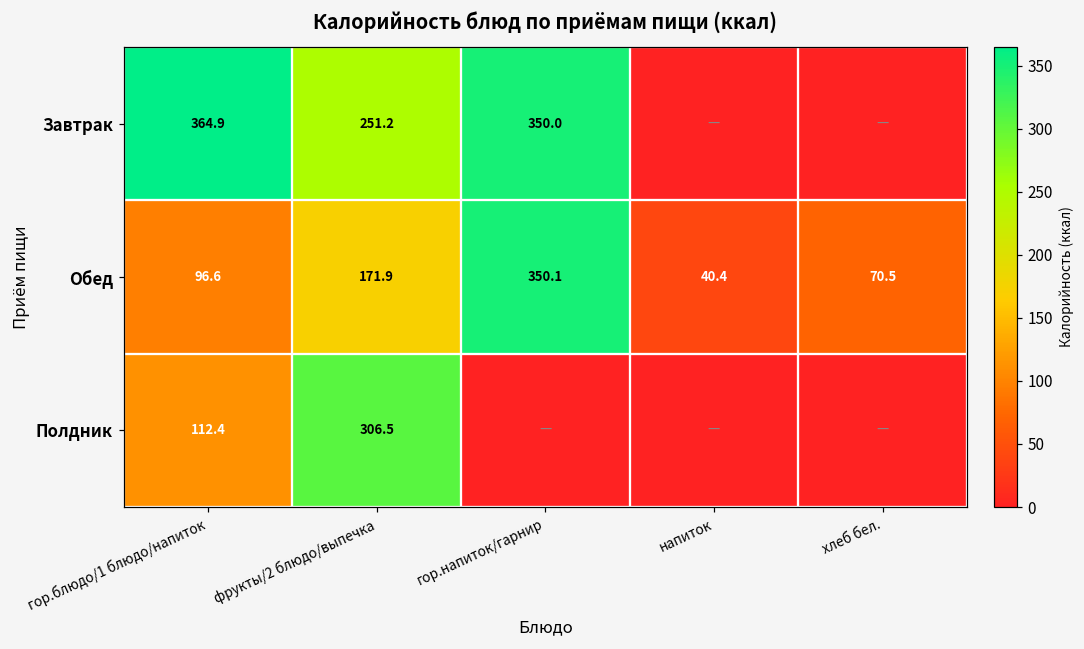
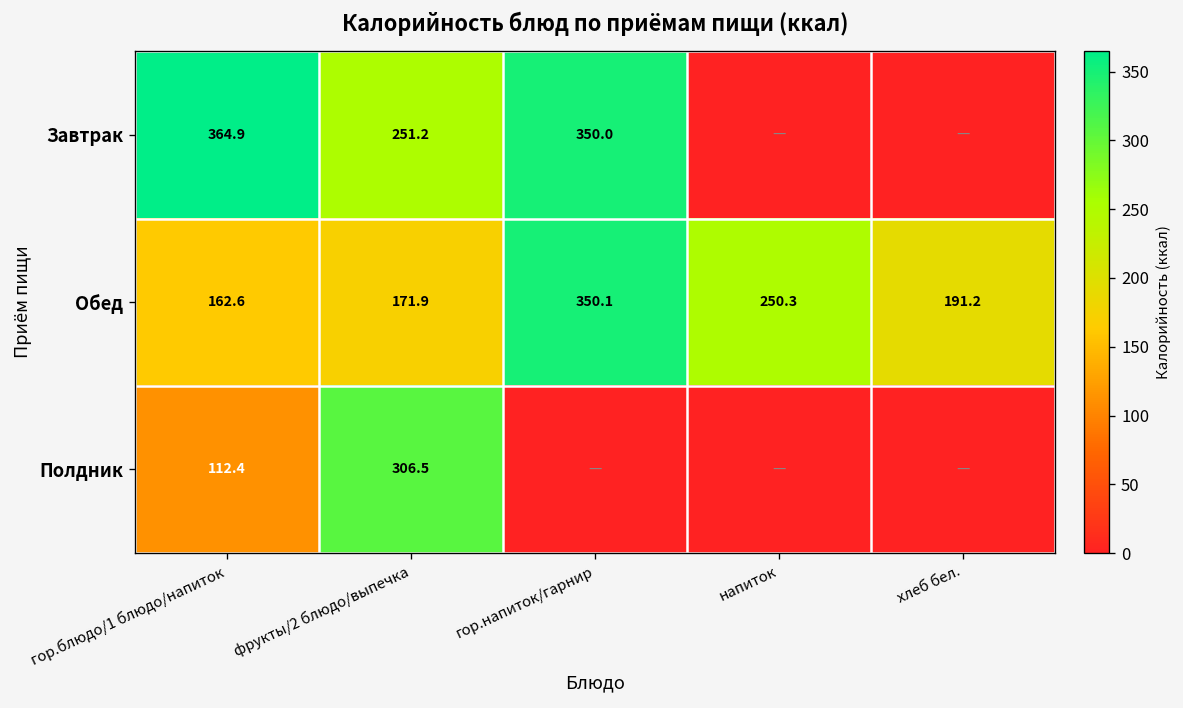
  {
    "Завтрак": {
      "гор.блюдо/1 блюдо/напиток": 364.9,
      "фрукты/2 блюдо/выпечка": 251.2,
      "гор.напиток/гарнир": 350.0
    },
    "Обед": {
-     "гор.блюдо/1 блюдо/напиток": 96.6,
+     "гор.блюдо/1 блюдо/напиток": 162.6,
      "фрукты/2 блюдо/выпечка": 171.9,
      "гор.напиток/гарнир": 350.1,
-     "напиток": 40.4,
-     "хлеб бел.": 70.5
+     "напиток": 250.3,
+     "хлеб бел.": 191.2
    },
    "Полдник": {
      "гор.блюдо/1 блюдо/напиток": 112.4,
      "фрукты/2 блюдо/выпечка": 306.5
    }
  }
